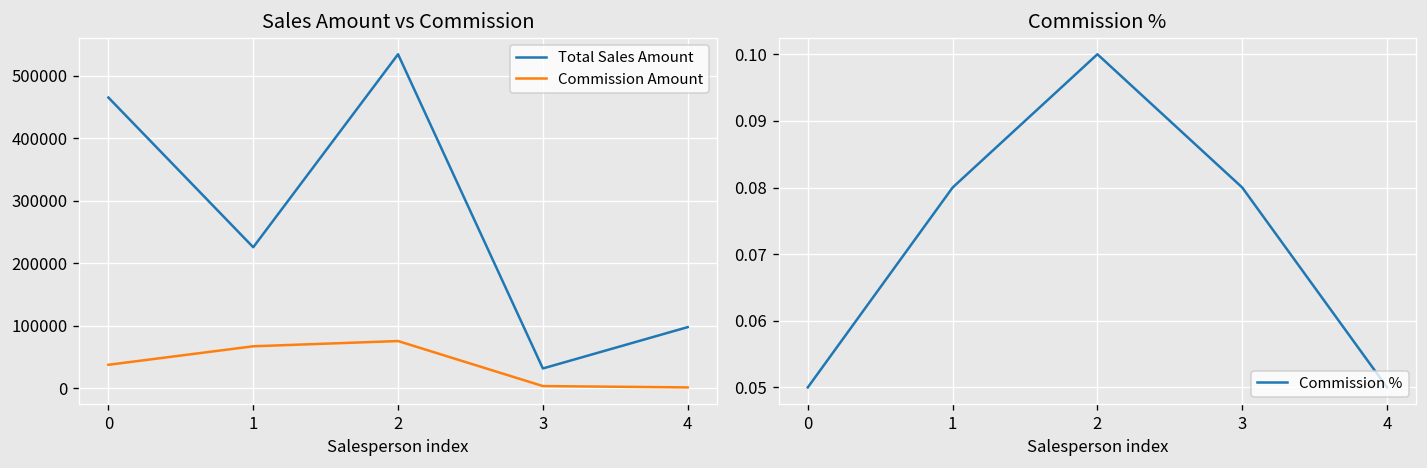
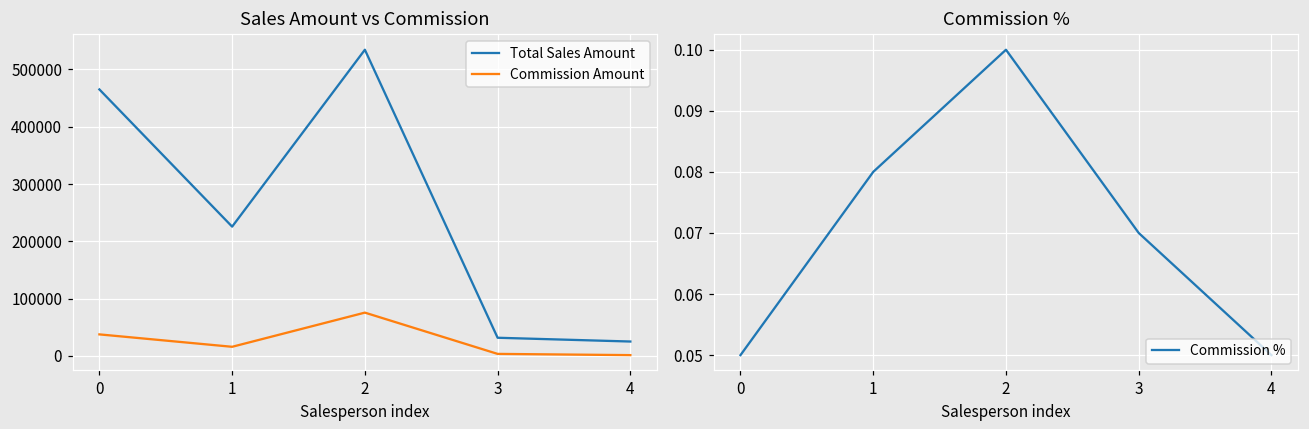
  {
    "Sales Amount vs Commission": {
      "Total Sales Amount": {
        "0": 470000,
        "1": 230000,
        "2": 530000,
        "3": 30000,
-       "4": 100000
+       "4": 30000
      },
      "Commission Amount": {
        "0": 40000,
-       "1": 70000,
+       "1": 20000,
        "2": 80000,
        "3": 0,
        "4": 0
      }
    },
    "Commission %": {
      "0": 0.05,
      "1": 0.08,
      "2": 0.10,
-     "3": 0.08
+     "3": 0.07
    }
  }
